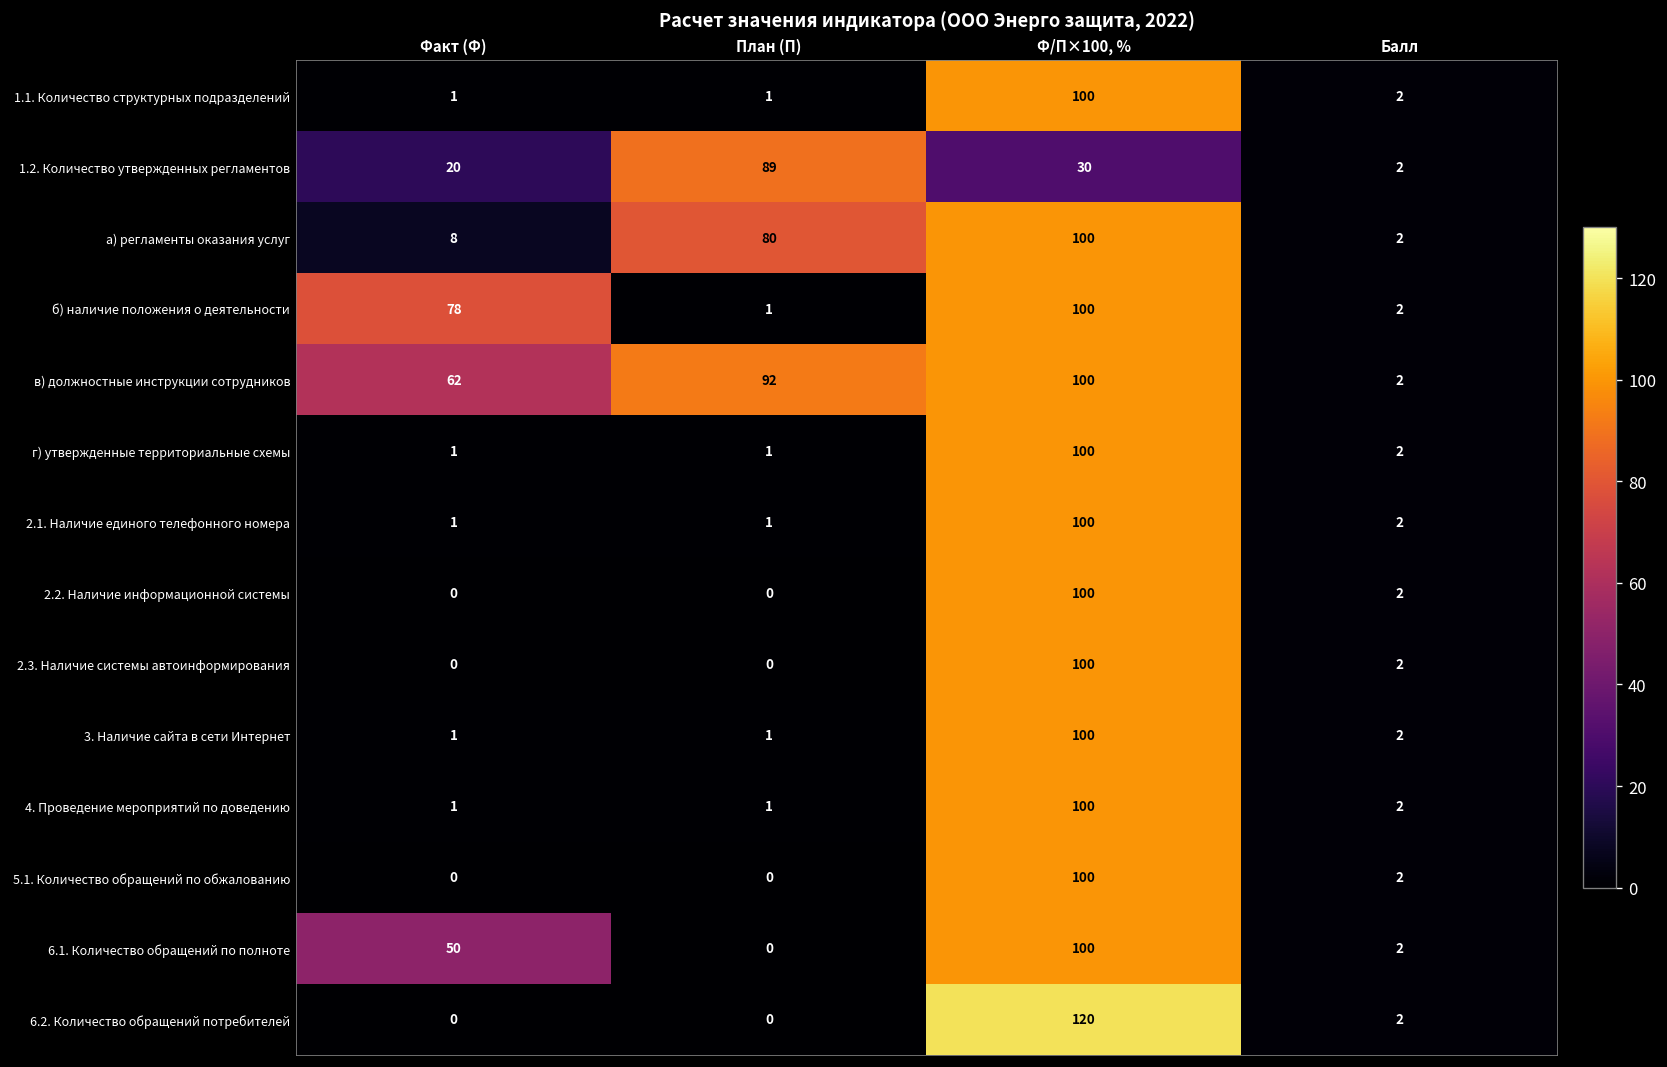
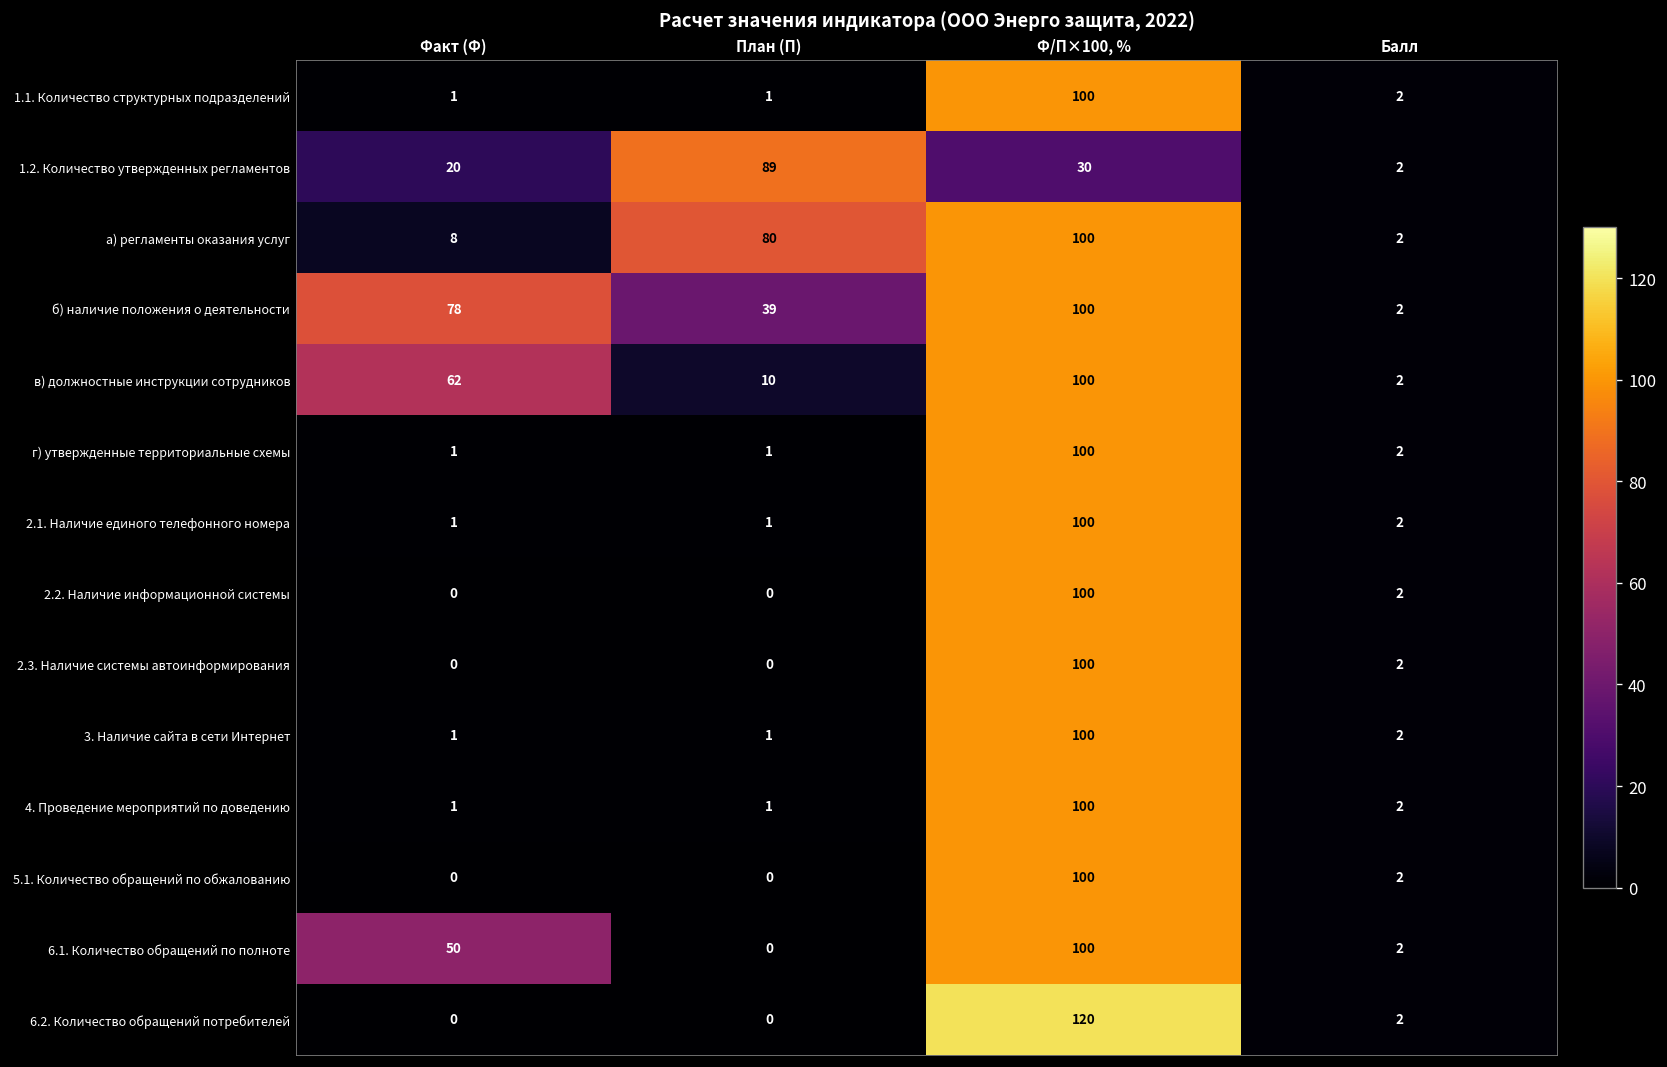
  {
    "1.1. Количество структурных подразделений": {
      "Факт (Ф)": 1,
      "План (П)": 1,
      "Ф/П×100, %": 100,
      "Балл": 2
    },
    "1.2. Количество утвержденных регламентов": {
      "Факт (Ф)": 20,
      "План (П)": 89,
      "Ф/П×100, %": 30,
      "Балл": 2
    },
    "а) регламенты оказания услуг": {
      "Факт (Ф)": 8,
      "План (П)": 80,
      "Ф/П×100, %": 100,
      "Балл": 2
    },
    "б) наличие положения о деятельности": {
      "Факт (Ф)": 78,
-     "План (П)": 1,
+     "План (П)": 39,
      "Ф/П×100, %": 100,
      "Балл": 2
    },
    "в) должностные инструкции сотрудников": {
      "Факт (Ф)": 62,
-     "План (П)": 92,
+     "План (П)": 10,
      "Ф/П×100, %": 100,
      "Балл": 2
    },
    "г) утвержденные территориальные схемы": {
      "Факт (Ф)": 1,
      "План (П)": 1,
      "Ф/П×100, %": 100,
      "Балл": 2
    },
    "2.1. Наличие единого телефонного номера": {
      "Факт (Ф)": 1,
      "План (П)": 1,
      "Ф/П×100, %": 100,
      "Балл": 2
    },
    "2.2. Наличие информационной системы": {
      "Факт (Ф)": 0,
      "План (П)": 0,
      "Ф/П×100, %": 100,
      "Балл": 2
    },
    "2.3. Наличие системы автоинформирования": {
      "Факт (Ф)": 0,
      "План (П)": 0,
      "Ф/П×100, %": 100,
      "Балл": 2
    },
    "3. Наличие сайта в сети Интернет": {
      "Факт (Ф)": 1,
      "План (П)": 1,
      "Ф/П×100, %": 100,
      "Балл": 2
    },
    "4. Проведение мероприятий по доведению": {
      "Факт (Ф)": 1,
      "План (П)": 1,
      "Ф/П×100, %": 100,
      "Балл": 2
    },
    "5.1. Количество обращений по обжалованию": {
      "Факт (Ф)": 0,
      "План (П)": 0,
      "Ф/П×100, %": 100,
      "Балл": 2
    },
    "6.1. Количество обращений по полноте": {
      "Факт (Ф)": 50,
      "План (П)": 0,
      "Ф/П×100, %": 100,
      "Балл": 2
    },
    "6.2. Количество обращений потребителей": {
      "Факт (Ф)": 0,
      "План (П)": 0,
      "Ф/П×100, %": 120,
      "Балл": 2
    }
  }
